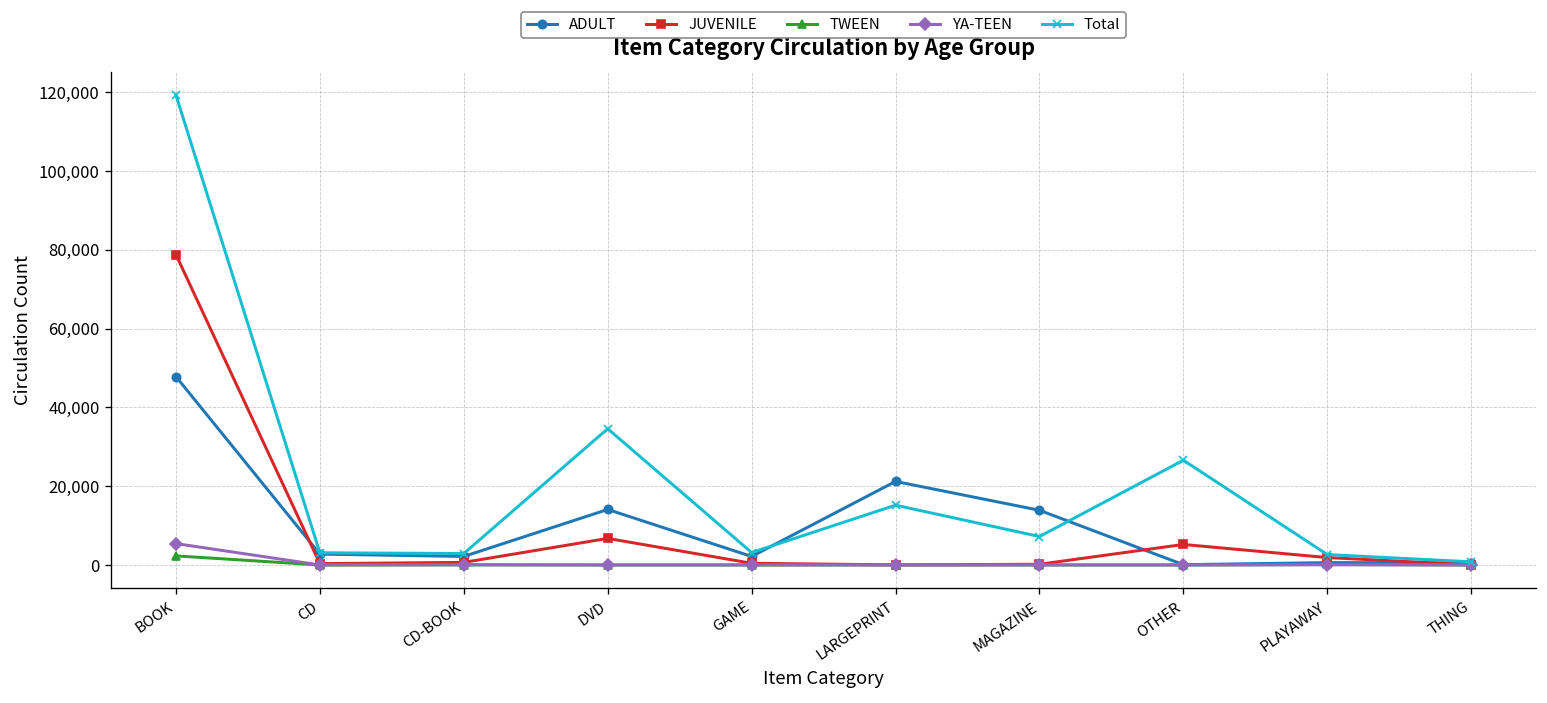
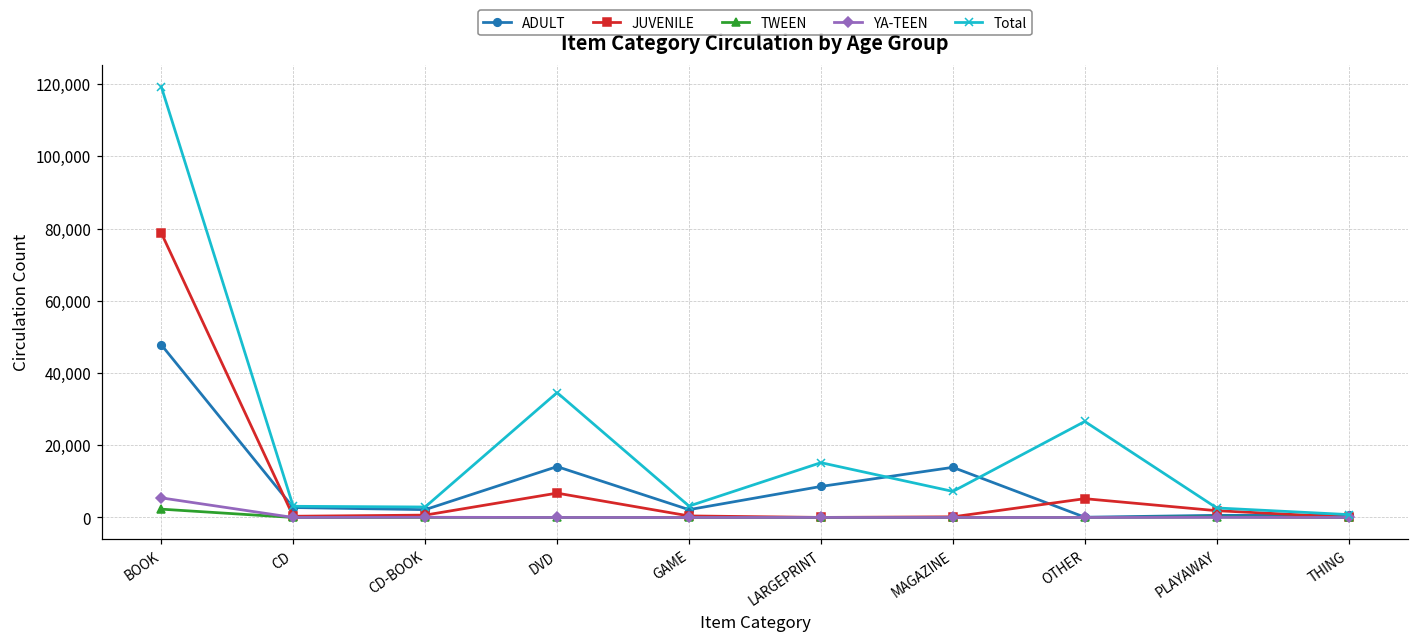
  {
    "ADULT": {
      "BOOK": "48,000",
      "DVD": "14,000",
      "GAME": "2,000",
-     "LARGEPRINT": "21,000",
+     "LARGEPRINT": "9,000",
      "MAGAZINE": "14,000"
    },
    "JUVENILE": {
      "BOOK": "79,000",
      "DVD": "7,000",
      "OTHER": "5,000"
    },
    "TWEEN": {
      "BOOK": "2,000"
    },
    "YA-TEEN": {
      "BOOK": "5,000"
    },
    "Total": {
      "BOOK": "119,000",
      "DVD": "35,000",
      "GAME": "3,000",
      "LARGEPRINT": "15,000",
      "MAGAZINE": "7,000",
      "OTHER": "27,000"
    }
  }
